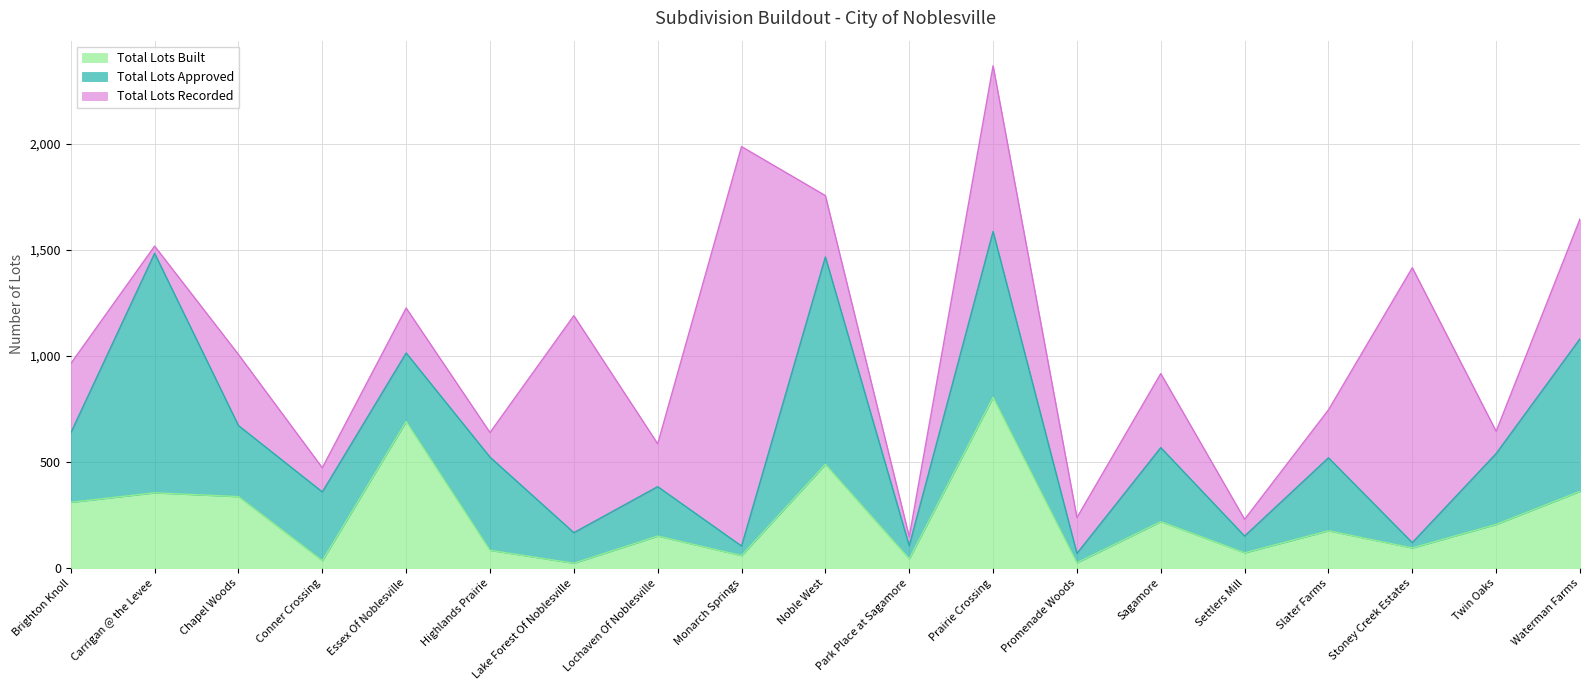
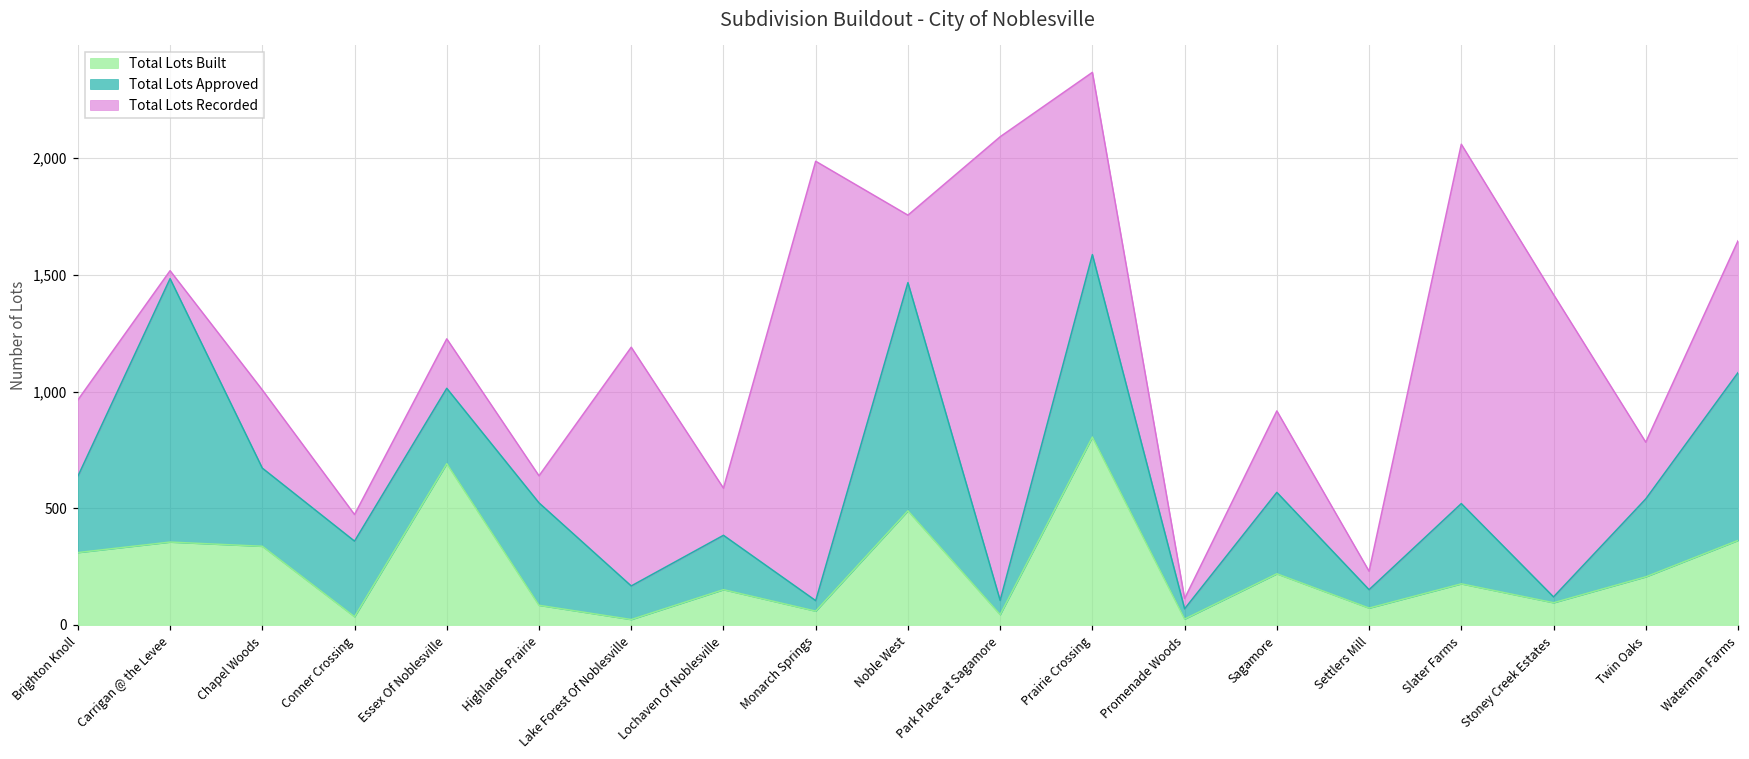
  {
    "Total Lots Built": {
      "Brighton Knoll": "310",
      "Carrigan @ the Levee": "360",
      "Chapel Woods": "340",
      "Conner Crossing": "40",
      "Essex Of Noblesville": "690",
      "Highlands Prairie": "80",
      "Lake Forest Of Noblesville": "20",
      "Lochaven Of Noblesville": "150",
      "Monarch Springs": "60",
      "Noble West": "490",
      "Park Place at Sagamore": "40",
      "Prairie Crossing": "810",
      "Promenade Woods": "30",
      "Sagamore": "220",
      "Settlers Mill": "70",
      "Slater Farms": "180",
      "Stoney Creek Estates": "100",
      "Twin Oaks": "210",
      "Waterman Farms": "360"
    },
    "Total Lots Approved": {
      "Brighton Knoll": "330",
      "Carrigan @ the Levee": "1,130",
      "Chapel Woods": "340",
      "Conner Crossing": "320",
      "Essex Of Noblesville": "320",
      "Highlands Prairie": "440",
      "Lake Forest Of Noblesville": "140",
      "Lochaven Of Noblesville": "230",
      "Monarch Springs": "50",
      "Noble West": "980",
      "Park Place at Sagamore": "60",
      "Prairie Crossing": "780",
      "Promenade Woods": "40",
      "Sagamore": "350",
      "Settlers Mill": "80",
      "Slater Farms": "340",
      "Stoney Creek Estates": "30",
      "Twin Oaks": "330",
      "Waterman Farms": "720"
    },
    "Total Lots Recorded": {
      "Brighton Knoll": "330",
      "Carrigan @ the Levee": "30",
      "Chapel Woods": "340",
      "Conner Crossing": "110",
      "Essex Of Noblesville": "210",
      "Highlands Prairie": "120",
      "Lake Forest Of Noblesville": "1,020",
      "Lochaven Of Noblesville": "200",
      "Monarch Springs": "1,880",
      "Noble West": "290",
-     "Park Place at Sagamore": "40",
+     "Park Place at Sagamore": "1,990",
      "Prairie Crossing": "780",
-     "Promenade Woods": "170",
+     "Promenade Woods": "40",
      "Sagamore": "350",
      "Settlers Mill": "80",
-     "Slater Farms": "230",
+     "Slater Farms": "1,540",
      "Stoney Creek Estates": "1,300",
-     "Twin Oaks": "110",
+     "Twin Oaks": "240",
      "Waterman Farms": "570"
    }
  }
